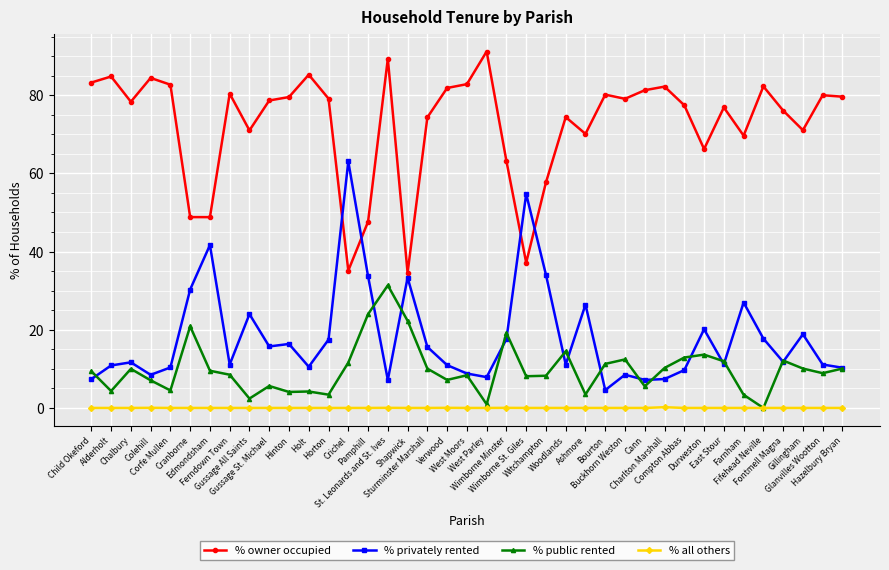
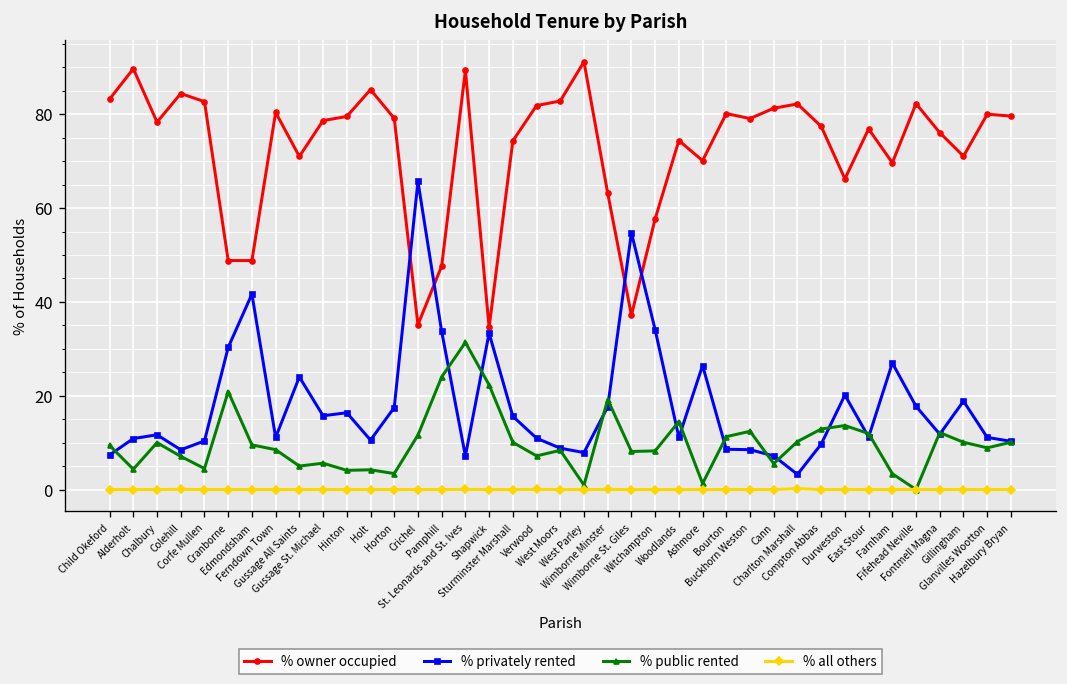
  {
    "% owner occupied": {
      "Child Okeford": 83,
-     "Alderholt": 85,
+     "Alderholt": 90,
      "Chalbury": 78,
      "Colehill": 84,
      "Corfe Mullen": 83,
      "Cranborne": 49,
      "Edmondsham": 49,
      "Ferndown Town": 80,
      "Gussage All Saints": 71,
      "Gussage St. Michael": 79,
      "Hinton": 80,
      "Holt": 85,
      "Horton": 79,
      "Crichel": 35,
      "Pamphill": 48,
      "St. Leonards and St. Ives": 89,
      "Shapwick": 35,
      "Sturminster Marshall": 74,
      "Verwood": 82,
      "West Moors": 83,
      "West Parley": 91,
      "Wimborne Minster": 63,
      "Wimborne St. Giles": 37,
      "Witchampton": 58,
      "Woodlands": 74,
      "Ashmore": 70,
      "Bourton": 80,
      "Buckhorn Weston": 79,
      "Cann": 81,
      "Charlton Marshall": 82,
      "Compton Abbas": 77,
      "Durweston": 66,
      "East Stour": 77,
      "Farnham": 70,
      "Fifehead Neville": 82,
      "Fontmell Magna": 76,
      "Gillingham": 71,
      "Glanvilles Wootton": 80,
      "Hazelbury Bryan": 80
    },
    "% privately rented": {
      "Child Okeford": 7,
      "Alderholt": 11,
      "Chalbury": 12,
      "Colehill": 8,
      "Corfe Mullen": 10,
      "Cranborne": 30,
      "Edmondsham": 42,
      "Ferndown Town": 11,
      "Gussage All Saints": 24,
      "Gussage St. Michael": 16,
      "Hinton": 16,
      "Holt": 11,
      "Horton": 17,
-     "Crichel": 63,
+     "Crichel": 66,
      "Pamphill": 34,
      "St. Leonards and St. Ives": 7,
      "Shapwick": 33,
      "Sturminster Marshall": 16,
      "Verwood": 11,
      "West Parley": 8,
      "Wimborne Minster": 18,
      "Wimborne St. Giles": 55,
      "Witchampton": 34,
      "Woodlands": 11,
      "Ashmore": 26,
-     "Bourton": 5,
+     "Bourton": 9,
      "Buckhorn Weston": 9,
      "Cann": 7,
-     "Charlton Marshall": 7,
+     "Charlton Marshall": 3,
      "Compton Abbas": 10,
      "Durweston": 20,
      "East Stour": 11,
      "Farnham": 27,
      "Fifehead Neville": 18,
      "Gillingham": 19,
      "Glanvilles Wootton": 11
    },
    "% public rented": {
      "Child Okeford": 9,
      "Alderholt": 4,
      "Chalbury": 10,
      "Colehill": 7,
      "Corfe Mullen": 4,
      "Cranborne": 21,
      "Edmondsham": 10,
      "Ferndown Town": 9,
-     "Gussage All Saints": 2,
+     "Gussage All Saints": 5,
      "Gussage St. Michael": 6,
      "Hinton": 4,
      "Holt": 4,
      "Horton": 3,
      "Crichel": 12,
      "Pamphill": 24,
      "St. Leonards and St. Ives": 31,
      "Shapwick": 22,
      "Sturminster Marshall": 10,
      "Verwood": 7,
      "West Parley": 1,
      "Wimborne Minster": 19,
      "Wimborne St. Giles": 8,
      "Witchampton": 8,
      "Woodlands": 14,
-     "Ashmore": 3,
+     "Ashmore": 1,
      "Bourton": 11,
      "Buckhorn Weston": 12,
      "Cann": 6,
      "Charlton Marshall": 10,
      "Compton Abbas": 13,
      "Durweston": 14,
      "East Stour": 12,
      "Farnham": 3,
      "Gillingham": 10,
      "Glanvilles Wootton": 9
    },
    "% all others": {
      "Child Okeford": 0,
      "Alderholt": 0,
      "Chalbury": 0,
      "Colehill": 0,
      "Corfe Mullen": 0,
      "Cranborne": 0,
      "Edmondsham": 0,
      "Ferndown Town": 0,
      "Gussage All Saints": 0,
      "Gussage St. Michael": 0,
      "Hinton": 0,
      "Holt": 0,
      "Horton": 0,
      "Crichel": 0,
      "Pamphill": 0,
      "St. Leonards and St. Ives": 0,
      "Shapwick": 0,
      "Sturminster Marshall": 0,
      "Verwood": 0,
      "West Moors": 0,
      "West Parley": 0,
      "Wimborne Minster": 0,
      "Wimborne St. Giles": 0,
      "Witchampton": 0,
      "Woodlands": 0,
      "Ashmore": 0,
      "Bourton": 0,
      "Buckhorn Weston": 0,
      "Cann": 0,
      "Charlton Marshall": 0,
      "Compton Abbas": 0,
      "Durweston": 0,
      "East Stour": 0,
      "Farnham": 0,
      "Fontmell Magna": 0,
      "Gillingham": 0,
      "Glanvilles Wootton": 0,
      "Hazelbury Bryan": 0
    }
  }
